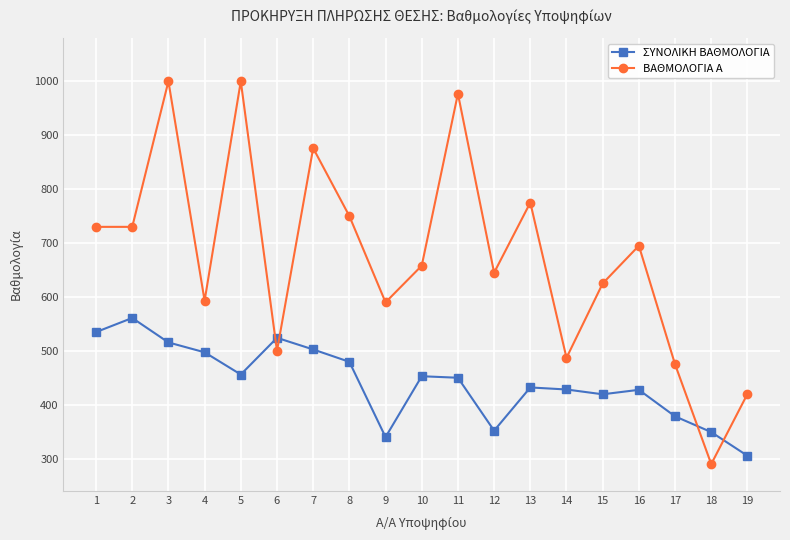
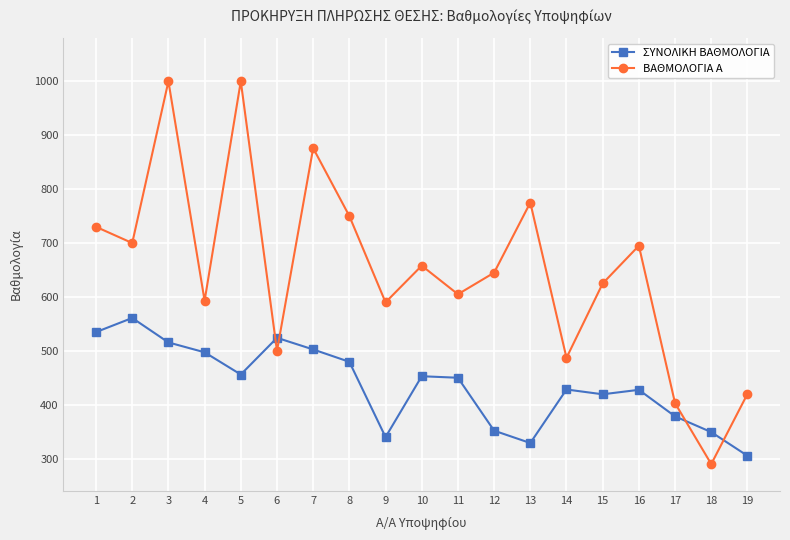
  {
    "ΣΥΝΟΛΙΚΗ ΒΑΘΜΟΛΟΓΙΑ": {
      "1": 530,
      "2": 560,
      "3": 520,
      "4": 500,
      "5": 460,
      "6": 520,
      "7": 500,
      "8": 480,
      "9": 340,
      "10": 450,
      "11": 450,
      "12": 350,
-     "13": 430,
+     "13": 330,
      "14": 430,
      "15": 420,
      "16": 430,
      "17": 380,
      "18": 350,
      "19": 310
    },
    "ΒΑΘΜΟΛΟΓΙΑ Α": {
      "1": 730,
-     "2": 730,
+     "2": 700,
      "3": 1000,
      "4": 590,
      "5": 1000,
      "6": 500,
      "7": 880,
      "8": 750,
      "9": 590,
      "10": 660,
-     "11": 980,
+     "11": 610,
      "12": 650,
      "13": 780,
      "14": 490,
      "15": 630,
      "16": 700,
-     "17": 480,
+     "17": 400,
      "18": 290,
      "19": 420
    }
  }
